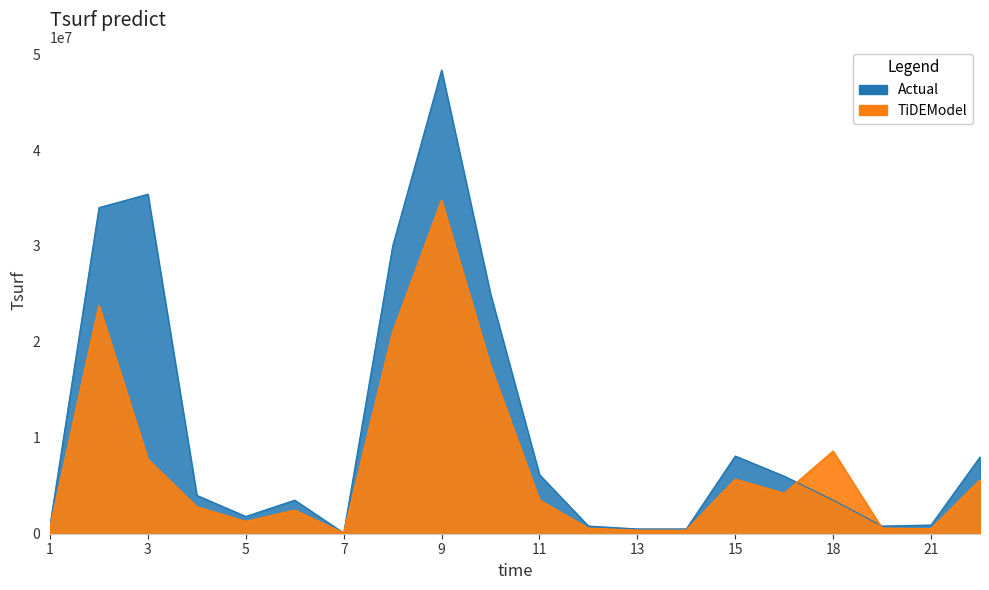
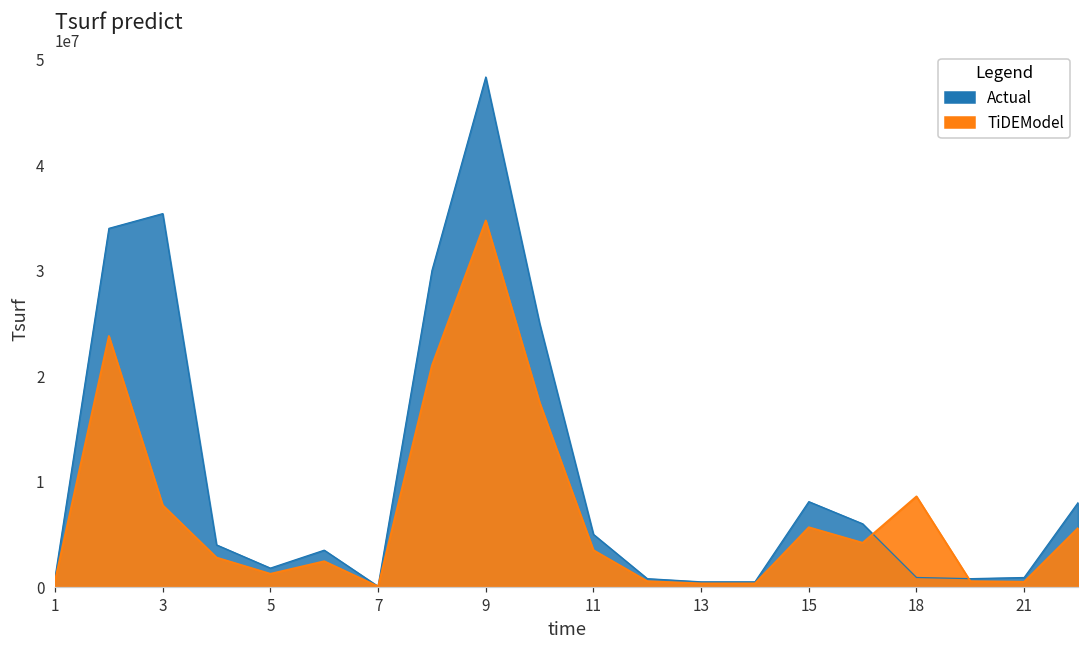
  {
    "Actual": {
      "1": 1000000,
      "3": 35000000,
      "5": 2000000,
      "9": 48000000,
-     "11": 6000000,
+     "11": 5000000,
      "15": 8000000,
-     "18": 4000000,
+     "18": 1000000,
      "21": 1000000
    },
    "TiDEModel": {
      "1": 1000000,
      "3": 8000000,
      "5": 1000000,
      "9": 35000000,
      "11": 4000000,
      "15": 6000000,
      "18": 9000000,
      "21": 1000000
    }
  }
